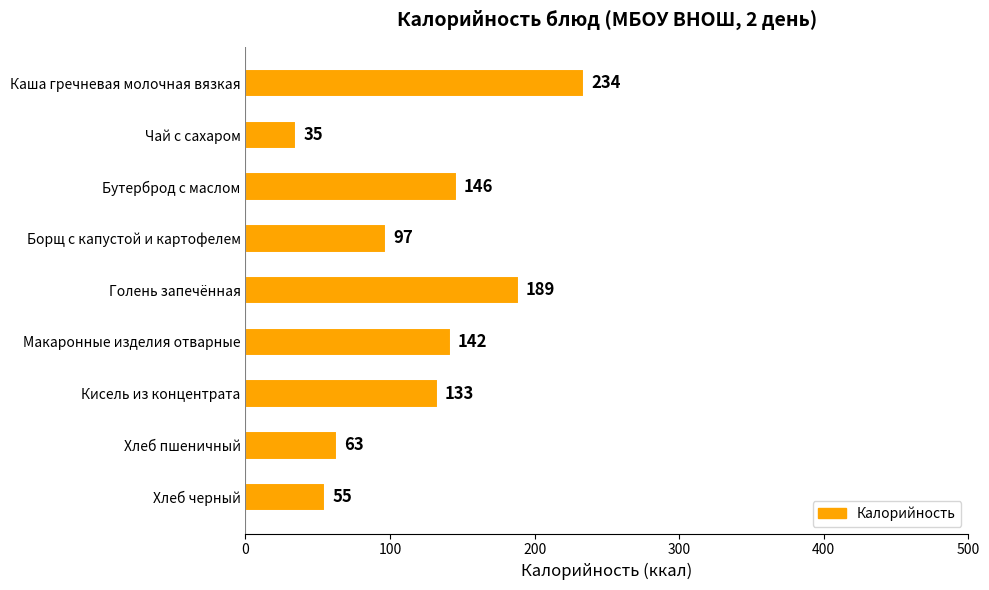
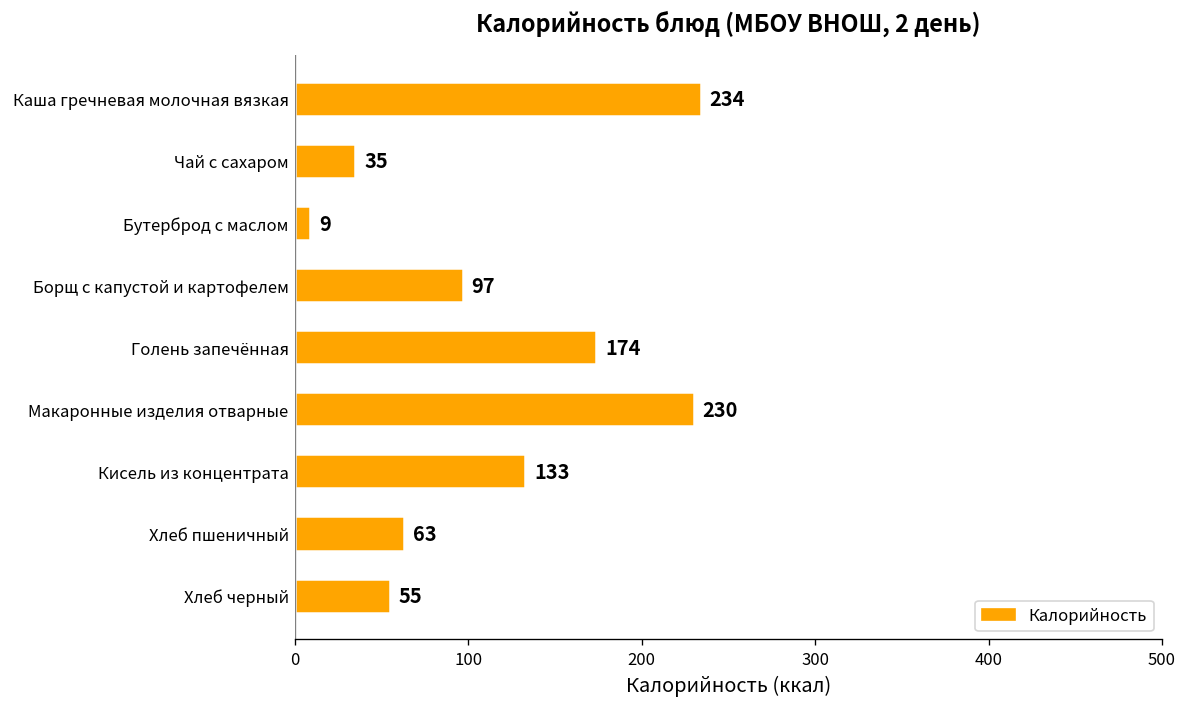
  {
    "Каша гречневая молочная вязкая": 234,
    "Чай с сахаром": 35,
-   "Бутерброд с маслом": 146,
+   "Бутерброд с маслом": 9,
    "Борщ с капустой и картофелем": 97,
-   "Голень запечённая": 189,
-   "Макаронные изделия отварные": 142,
+   "Голень запечённая": 174,
+   "Макаронные изделия отварные": 230,
    "Кисель из концентрата": 133,
    "Хлеб пшеничный": 63,
    "Хлеб черный": 55
  }
